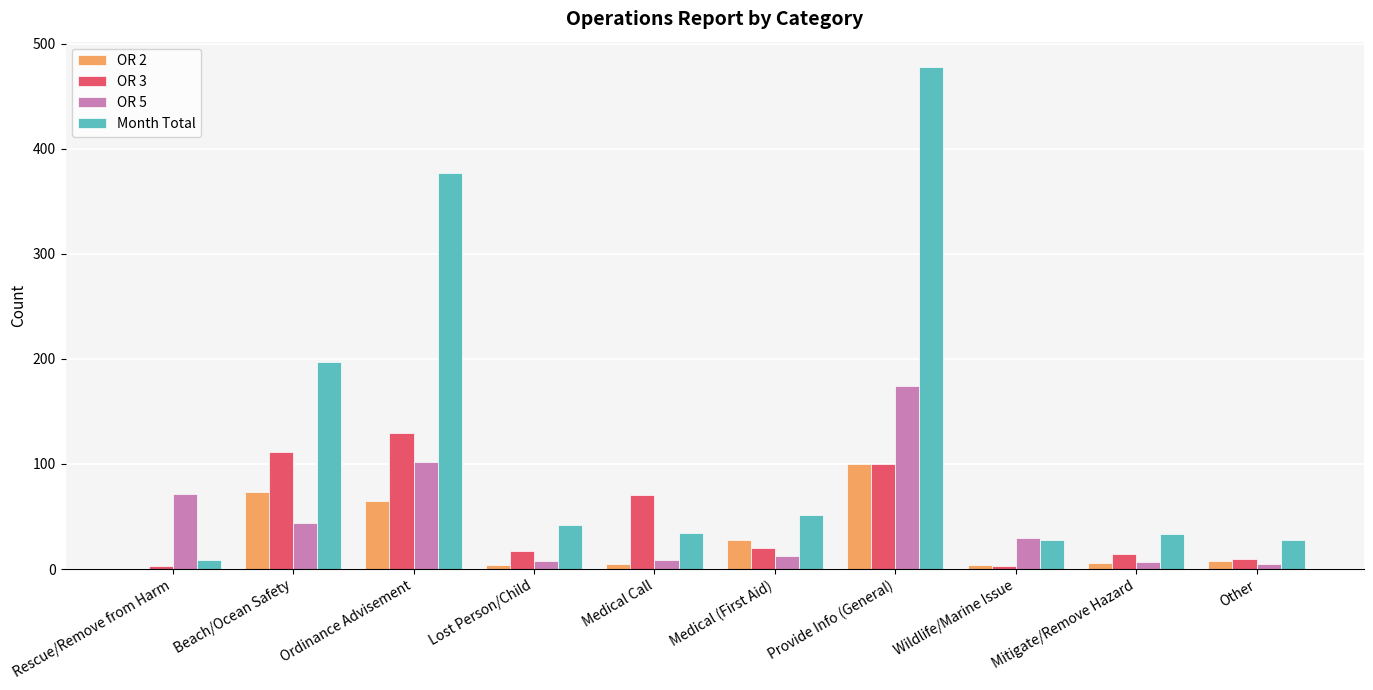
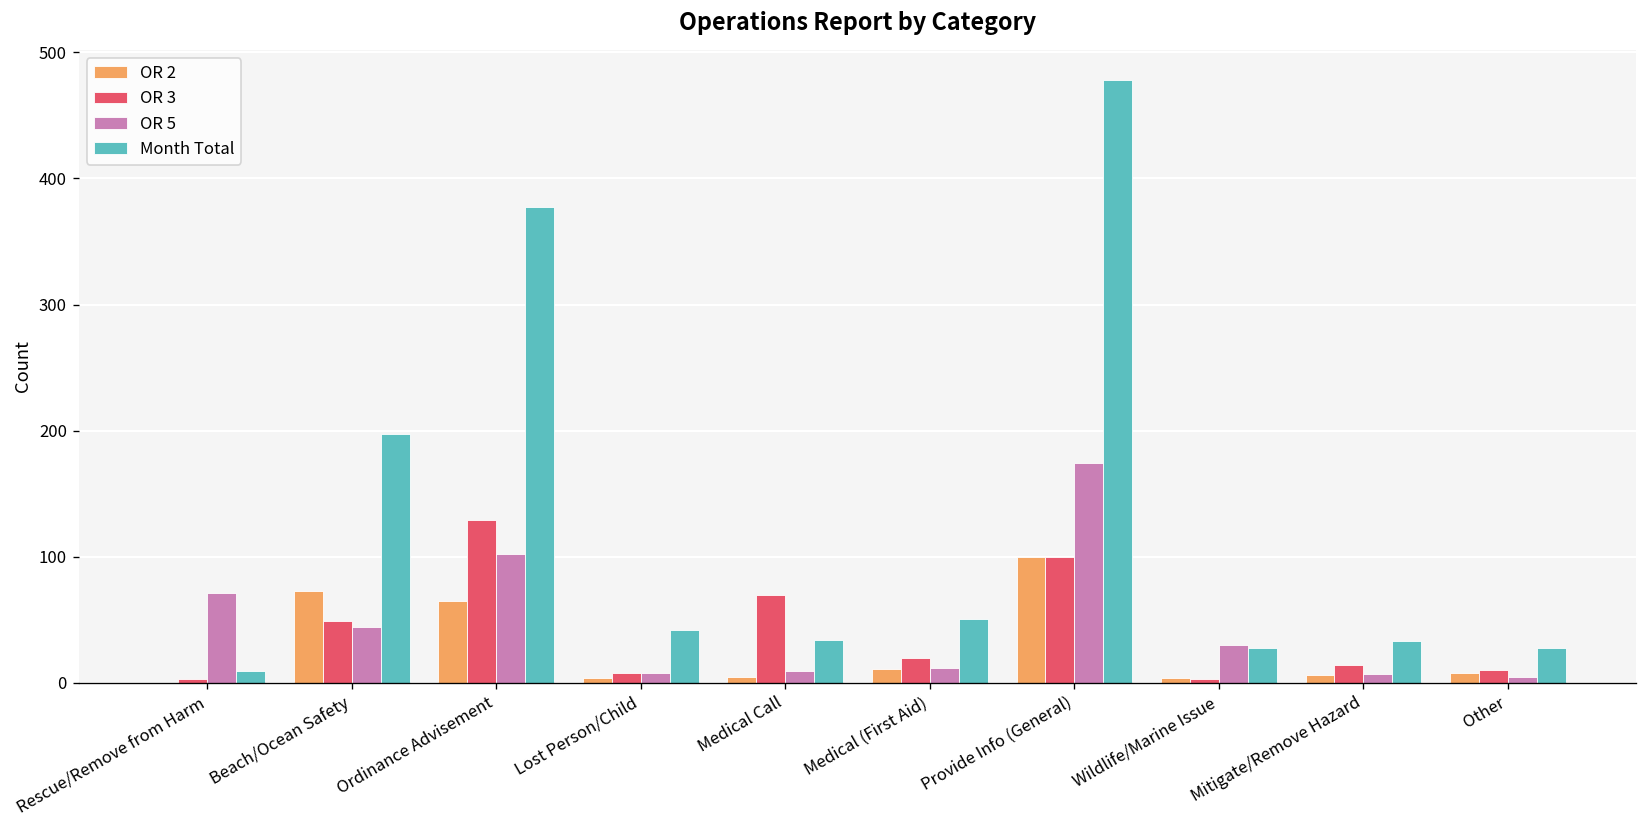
  {
    "OR 2": {
      "Rescue/Remove from Harm": 0,
      "Beach/Ocean Safety": 73,
      "Ordinance Advisement": 65,
      "Lost Person/Child": 4,
      "Medical Call": 5,
-     "Medical (First Aid)": 28,
+     "Medical (First Aid)": 11,
      "Provide Info (General)": 100,
      "Wildlife/Marine Issue": 4,
      "Mitigate/Remove Hazard": 6,
      "Other": 8
    },
    "OR 3": {
      "Rescue/Remove from Harm": 3,
-     "Beach/Ocean Safety": 111,
+     "Beach/Ocean Safety": 49,
      "Ordinance Advisement": 129,
-     "Lost Person/Child": 17,
+     "Lost Person/Child": 8,
      "Medical Call": 70,
      "Medical (First Aid)": 20,
      "Provide Info (General)": 100,
      "Wildlife/Marine Issue": 3,
      "Mitigate/Remove Hazard": 14,
      "Other": 10
    },
    "OR 5": {
      "Rescue/Remove from Harm": 71,
      "Beach/Ocean Safety": 44,
      "Ordinance Advisement": 102,
      "Lost Person/Child": 8,
      "Medical Call": 9,
      "Medical (First Aid)": 12,
      "Provide Info (General)": 174,
      "Wildlife/Marine Issue": 30,
      "Mitigate/Remove Hazard": 7,
      "Other": 5
    },
    "Month Total": {
      "Rescue/Remove from Harm": 9,
      "Beach/Ocean Safety": 197,
      "Ordinance Advisement": 377,
      "Lost Person/Child": 42,
      "Medical Call": 34,
      "Medical (First Aid)": 51,
      "Provide Info (General)": 478,
      "Wildlife/Marine Issue": 28,
      "Mitigate/Remove Hazard": 33,
      "Other": 28
    }
  }
